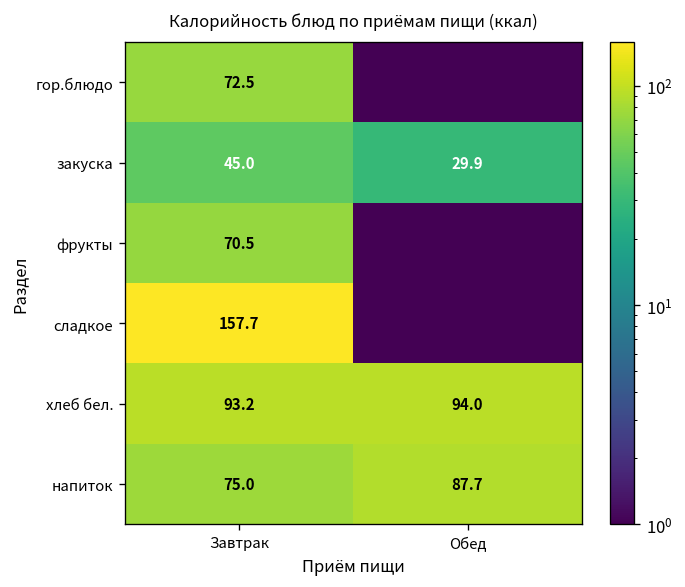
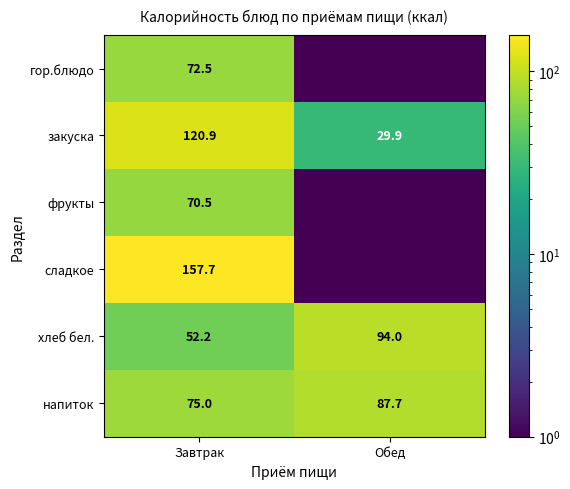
  {
    "гор.блюдо": {
      "Завтрак": 72.5
    },
    "закуска": {
-     "Завтрак": 45.0,
+     "Завтрак": 120.9,
      "Обед": 29.9
    },
    "фрукты": {
      "Завтрак": 70.5
    },
    "сладкое": {
      "Завтрак": 157.7
    },
    "хлеб бел.": {
-     "Завтрак": 93.2,
+     "Завтрак": 52.2,
      "Обед": 94.0
    },
    "напиток": {
      "Завтрак": 75.0,
      "Обед": 87.7
    }
  }
